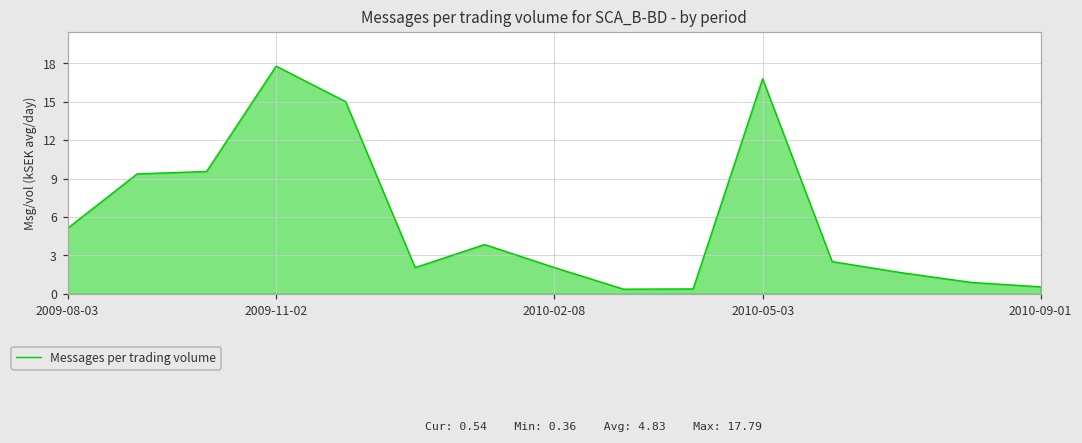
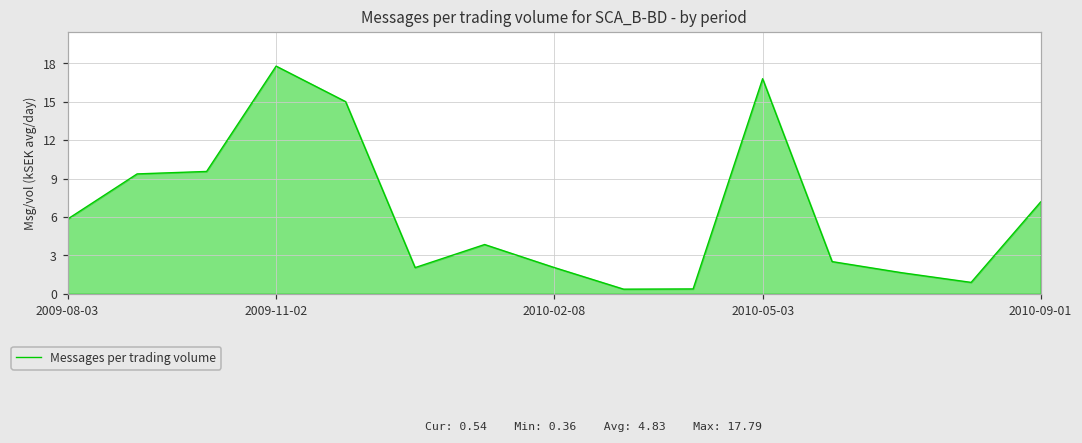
  {
-   "2009-08-03": 5.1,
+   "2009-08-03": 5.8,
    "2009-11-02": 17.8,
    "2010-02-08": 2.1,
    "2010-05-03": 16.8,
-   "2010-09-01": 0.5
+   "2010-09-01": 7.2
  }
